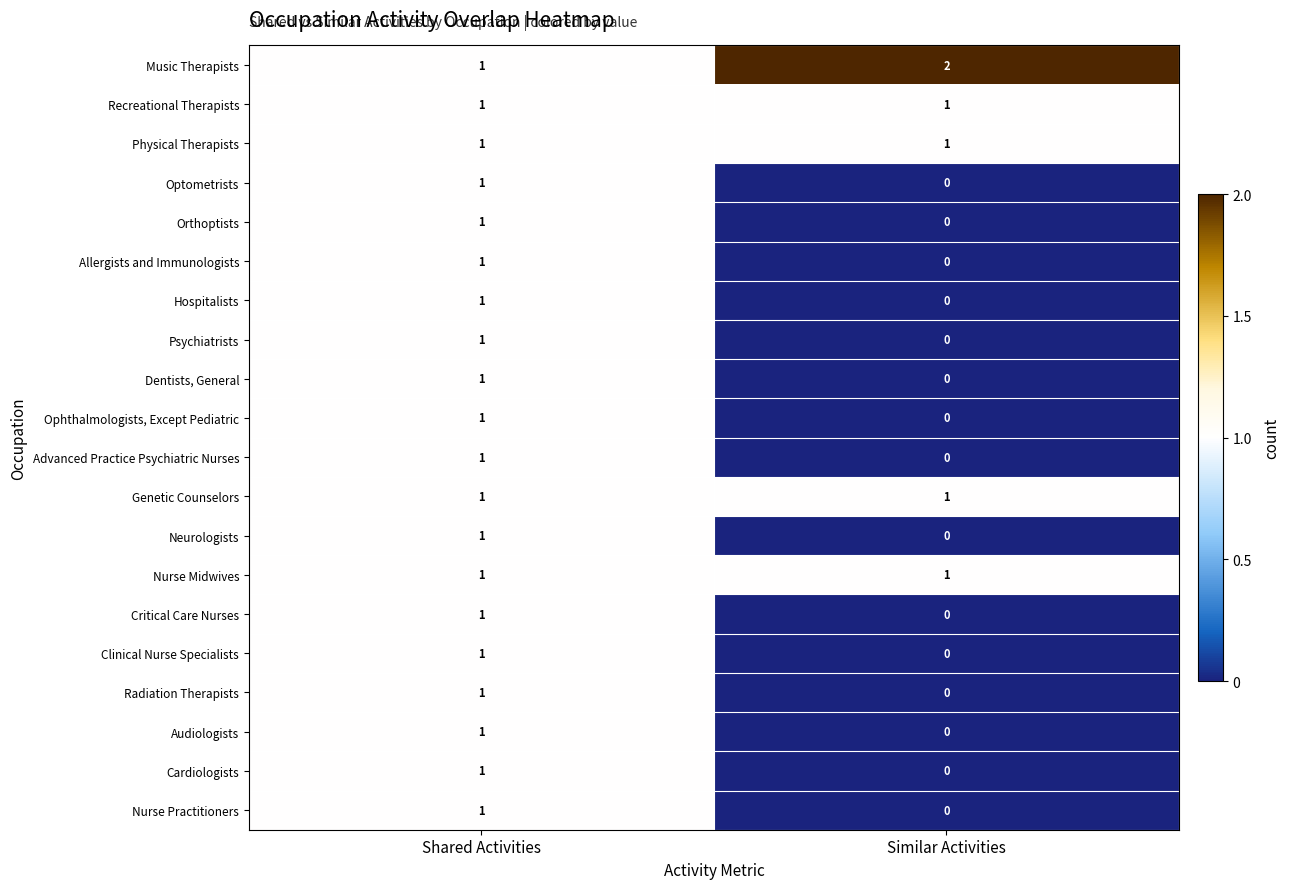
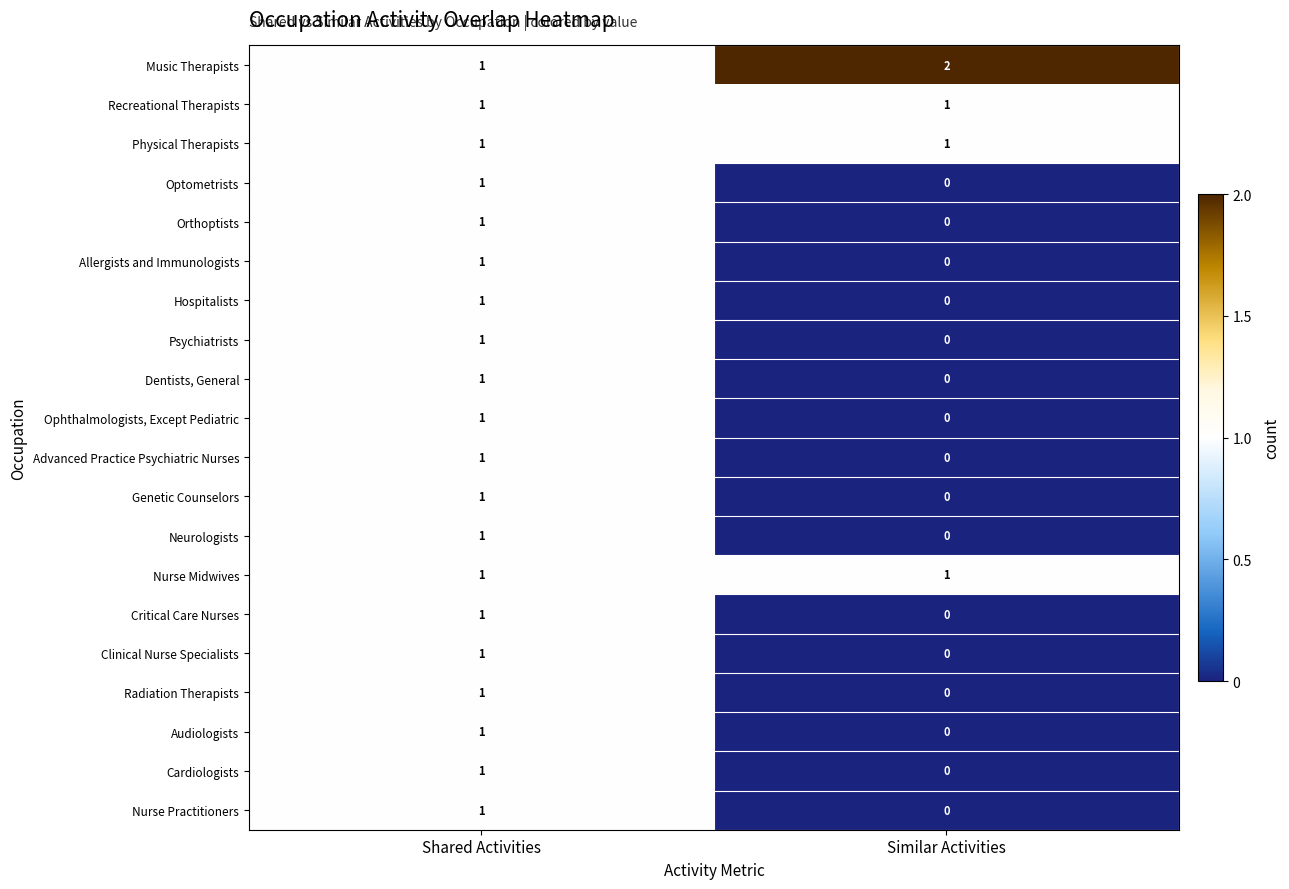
  {
    "Music Therapists": {
      "Shared Activities": 1,
      "Similar Activities": 2
    },
    "Recreational Therapists": {
      "Shared Activities": 1,
      "Similar Activities": 1
    },
    "Physical Therapists": {
      "Shared Activities": 1,
      "Similar Activities": 1
    },
    "Optometrists": {
      "Shared Activities": 1,
      "Similar Activities": 0
    },
    "Orthoptists": {
      "Shared Activities": 1,
      "Similar Activities": 0
    },
    "Allergists and Immunologists": {
      "Shared Activities": 1,
      "Similar Activities": 0
    },
    "Hospitalists": {
      "Shared Activities": 1,
      "Similar Activities": 0
    },
    "Psychiatrists": {
      "Shared Activities": 1,
      "Similar Activities": 0
    },
    "Dentists, General": {
      "Shared Activities": 1,
      "Similar Activities": 0
    },
    "Ophthalmologists, Except Pediatric": {
      "Shared Activities": 1,
      "Similar Activities": 0
    },
    "Advanced Practice Psychiatric Nurses": {
      "Shared Activities": 1,
      "Similar Activities": 0
    },
    "Genetic Counselors": {
      "Shared Activities": 1,
-     "Similar Activities": 1
+     "Similar Activities": 0
    },
    "Neurologists": {
      "Shared Activities": 1,
      "Similar Activities": 0
    },
    "Nurse Midwives": {
      "Shared Activities": 1,
      "Similar Activities": 1
    },
    "Critical Care Nurses": {
      "Shared Activities": 1,
      "Similar Activities": 0
    },
    "Clinical Nurse Specialists": {
      "Shared Activities": 1,
      "Similar Activities": 0
    },
    "Radiation Therapists": {
      "Shared Activities": 1,
      "Similar Activities": 0
    },
    "Audiologists": {
      "Shared Activities": 1,
      "Similar Activities": 0
    },
    "Cardiologists": {
      "Shared Activities": 1,
      "Similar Activities": 0
    },
    "Nurse Practitioners": {
      "Shared Activities": 1,
      "Similar Activities": 0
    }
  }
